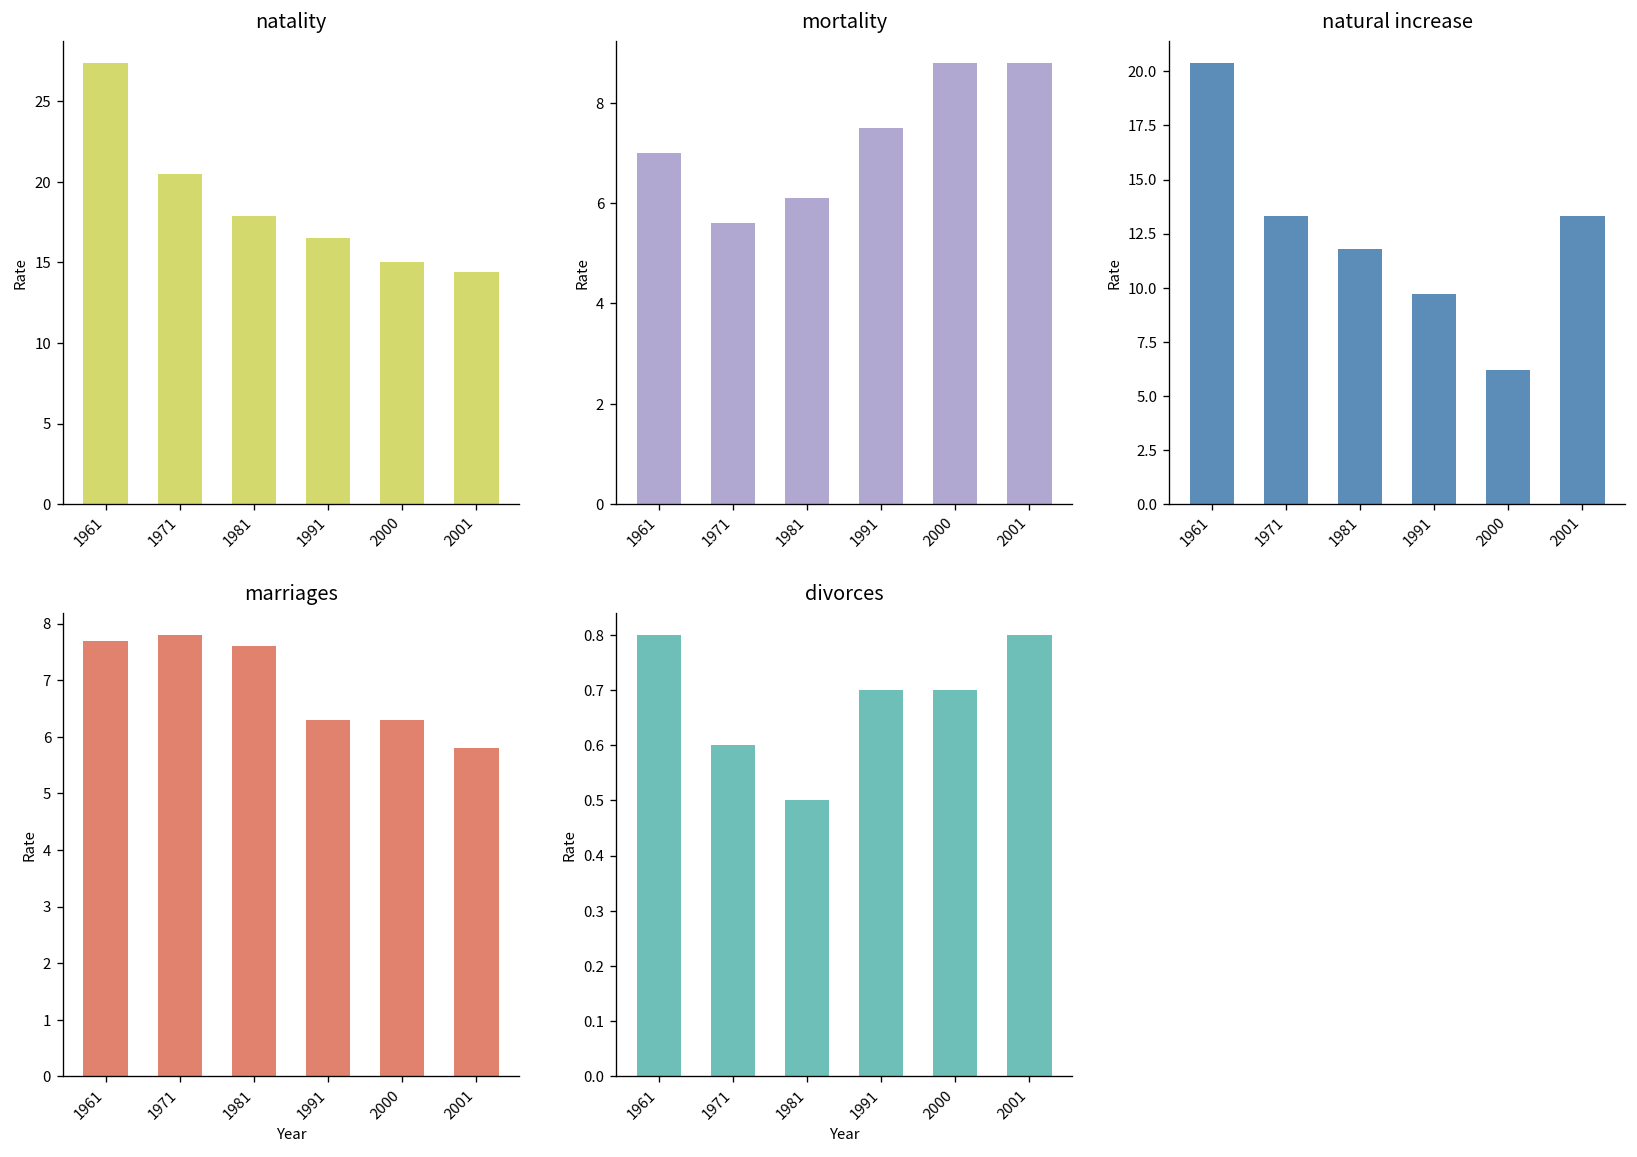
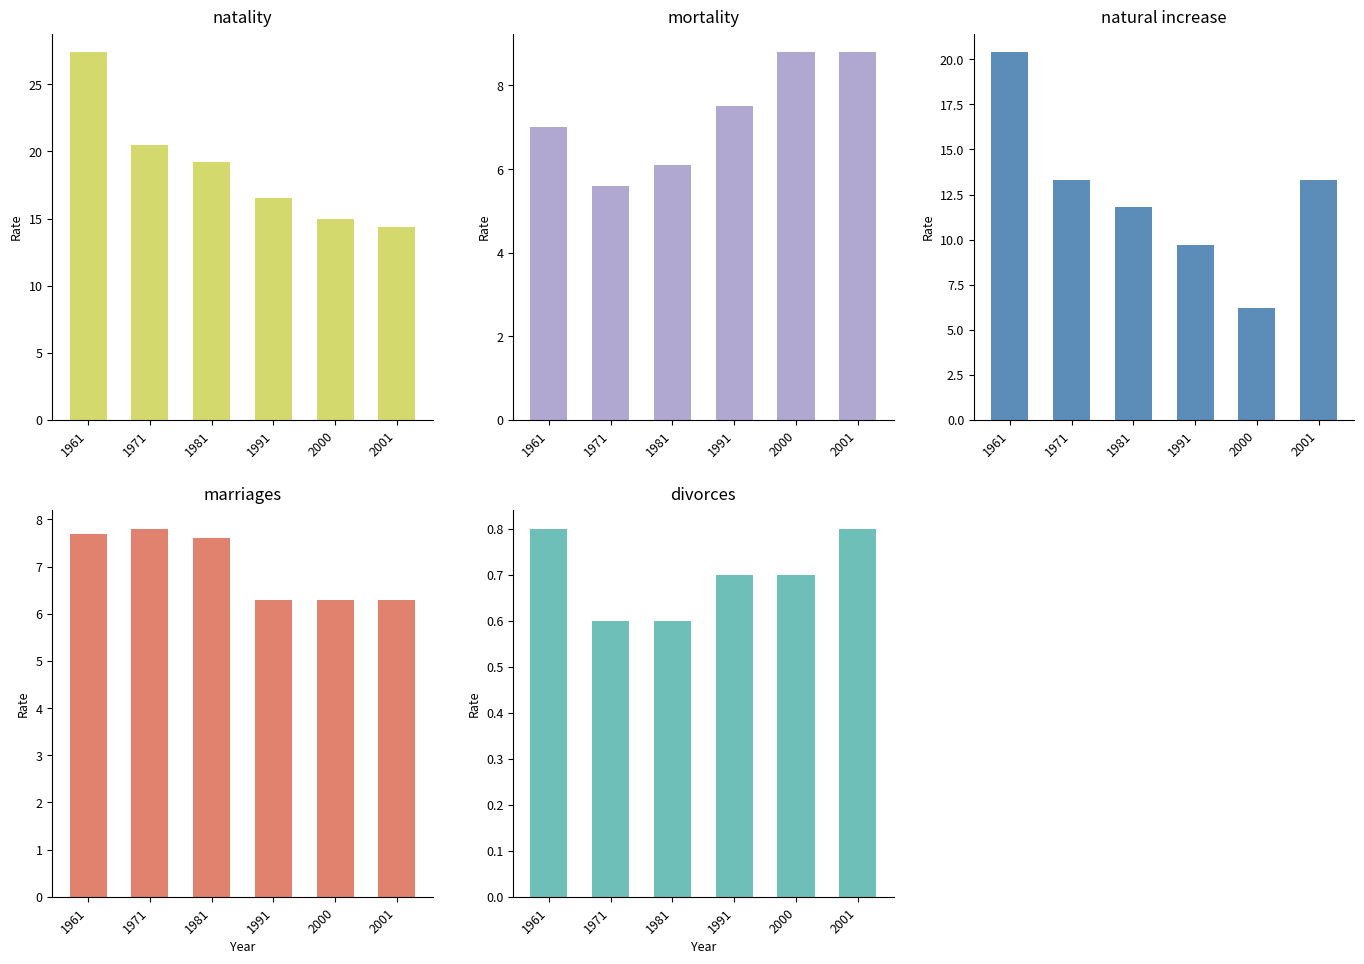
  {
    "natality": {
      "1961": 27.4,
      "1971": 20.5,
-     "1981": 17.9,
+     "1981": 19.2,
      "1991": 16.5,
      "2000": 15.0,
      "2001": 14.4
    },
    "mortality": {
      "1961": 7.0,
      "1971": 5.6,
      "1981": 6.1,
      "1991": 7.5,
      "2000": 8.8,
      "2001": 8.8
    },
    "natural increase": {
      "1961": 20.4,
      "1971": 13.3,
      "1981": 11.8,
      "1991": 9.7,
      "2000": 6.2,
      "2001": 13.3
    },
    "marriages": {
      "1961": 7.7,
      "1971": 7.8,
      "1981": 7.6,
      "1991": 6.3,
      "2000": 6.3,
-     "2001": 5.8
+     "2001": 6.3
    },
    "divorces": {
      "1961": 0.8,
      "1971": 0.6,
-     "1981": 0.5,
+     "1981": 0.6,
      "1991": 0.7,
      "2000": 0.7,
      "2001": 0.8
    }
  }
